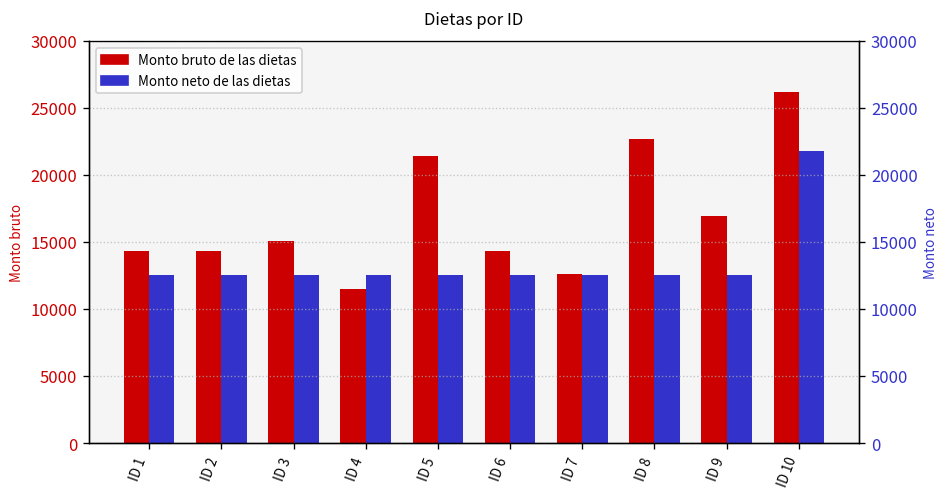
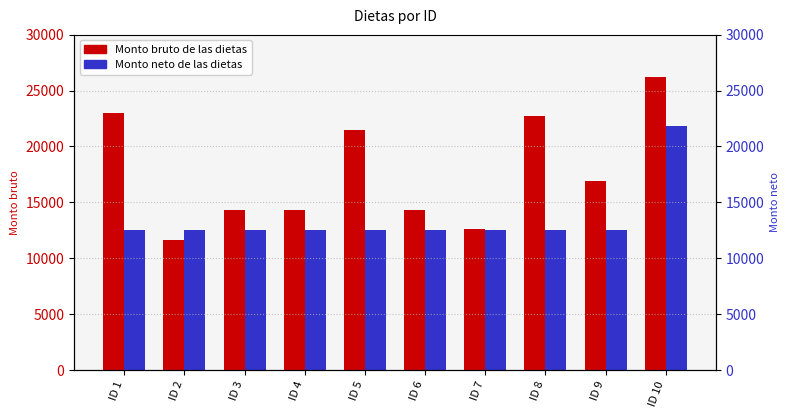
  {
    "Monto bruto de las dietas": {
-     "ID 1": 14300,
-     "ID 2": 14300,
-     "ID 3": 15100,
-     "ID 4": 11500,
+     "ID 1": 23000,
+     "ID 2": 11600,
+     "ID 3": 14300,
+     "ID 4": 14300,
      "ID 5": 21400,
      "ID 6": 14300,
      "ID 7": 12600,
      "ID 8": 22700,
      "ID 9": 16900,
      "ID 10": 26200
    },
    "Monto neto de las dietas": {
      "ID 1": 12500,
      "ID 2": 12500,
      "ID 3": 12500,
      "ID 4": 12500,
      "ID 5": 12500,
      "ID 6": 12500,
      "ID 7": 12500,
      "ID 8": 12500,
      "ID 9": 12500,
      "ID 10": 21800
    }
  }
